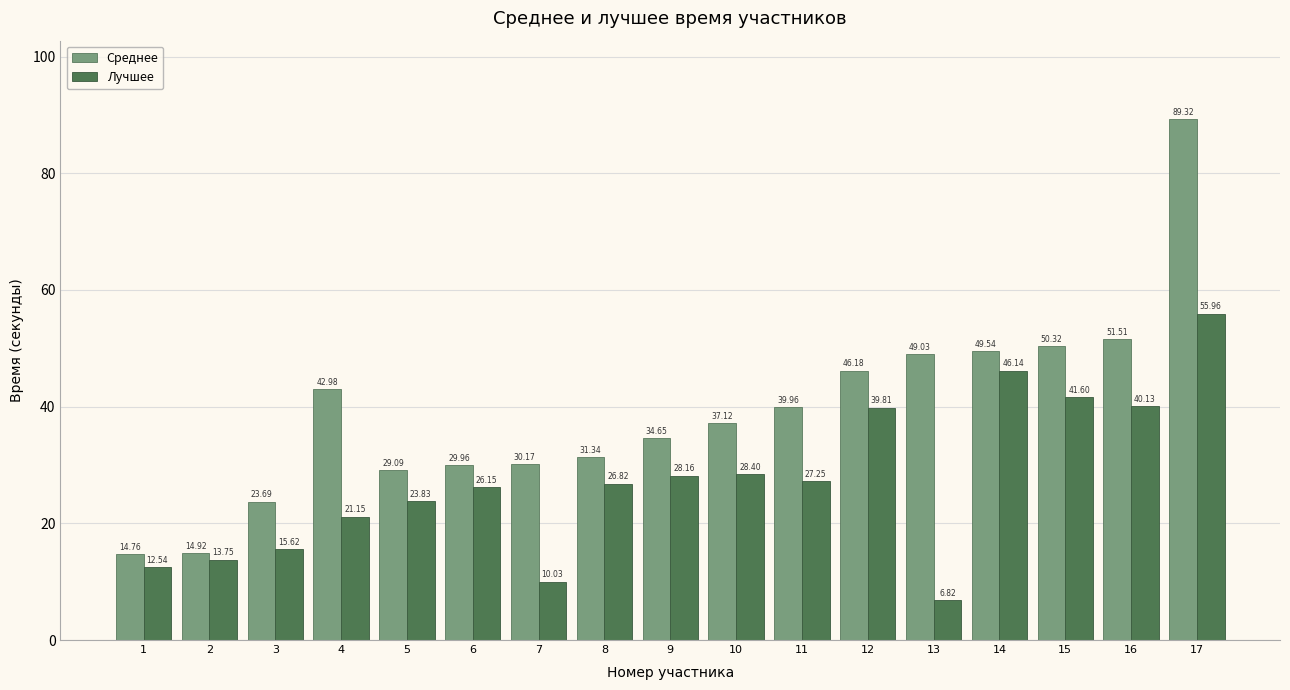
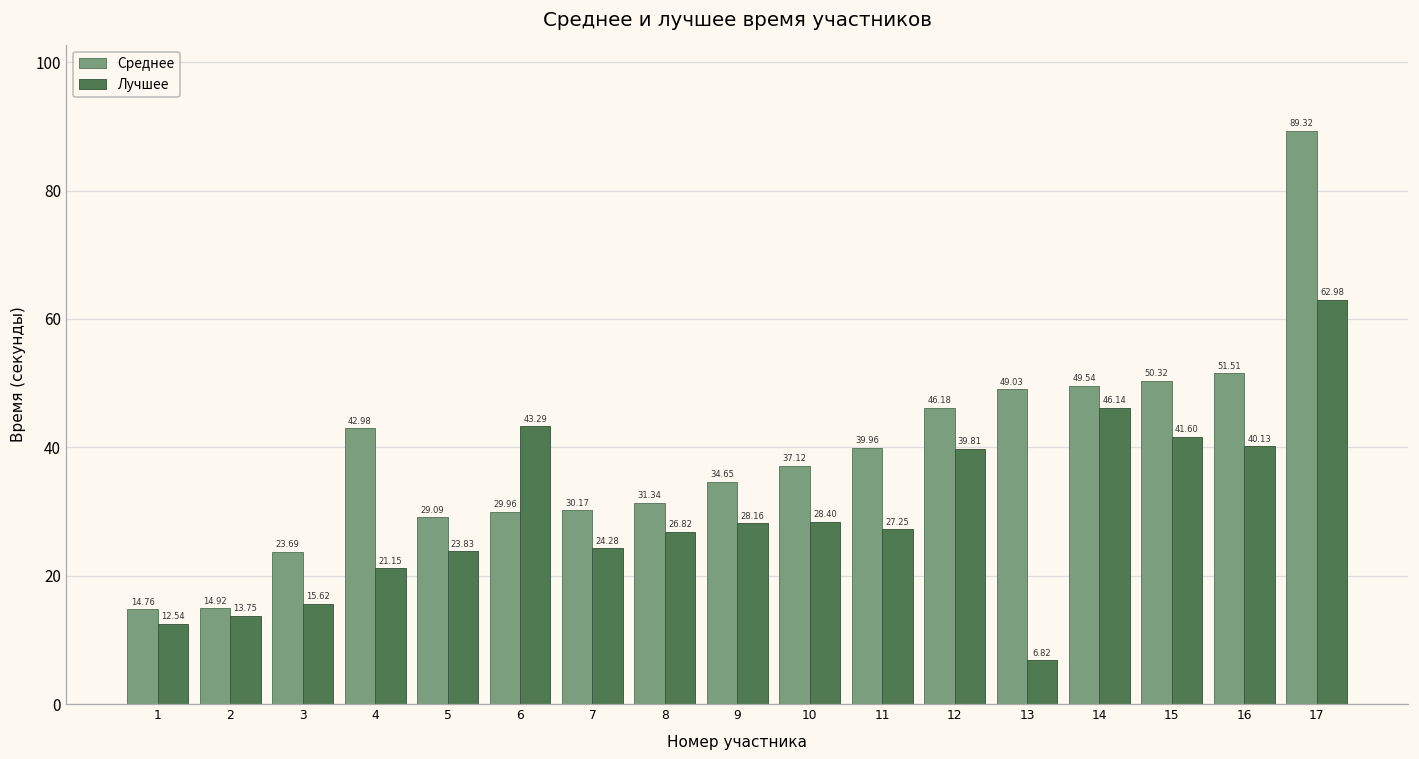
  {
    "Среднее": {
      "1": 14.76,
      "2": 14.92,
      "3": 23.69,
      "4": 42.98,
      "5": 29.09,
      "6": 29.96,
      "7": 30.17,
      "8": 31.34,
      "9": 34.65,
      "10": 37.12,
      "11": 39.96,
      "12": 46.18,
      "13": 49.03,
      "14": 49.54,
      "15": 50.32,
      "16": 51.51,
      "17": 89.32
    },
    "Лучшее": {
      "1": 12.54,
      "2": 13.75,
      "3": 15.62,
      "4": 21.15,
      "5": 23.83,
-     "6": 26.15,
-     "7": 10.03,
+     "6": 43.29,
+     "7": 24.28,
      "8": 26.82,
      "9": 28.16,
      "10": 28.40,
      "11": 27.25,
      "12": 39.81,
      "13": 6.82,
      "14": 46.14,
      "15": 41.60,
      "16": 40.13,
-     "17": 55.96
+     "17": 62.98
    }
  }
